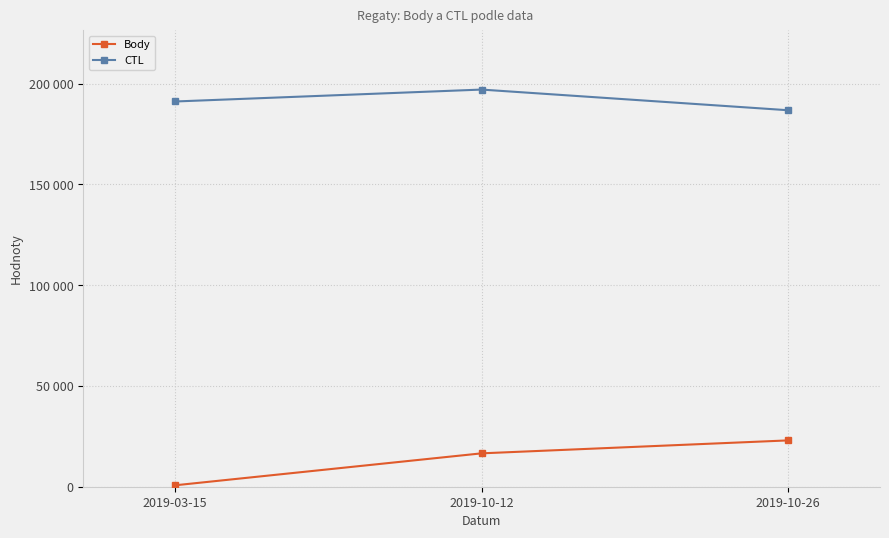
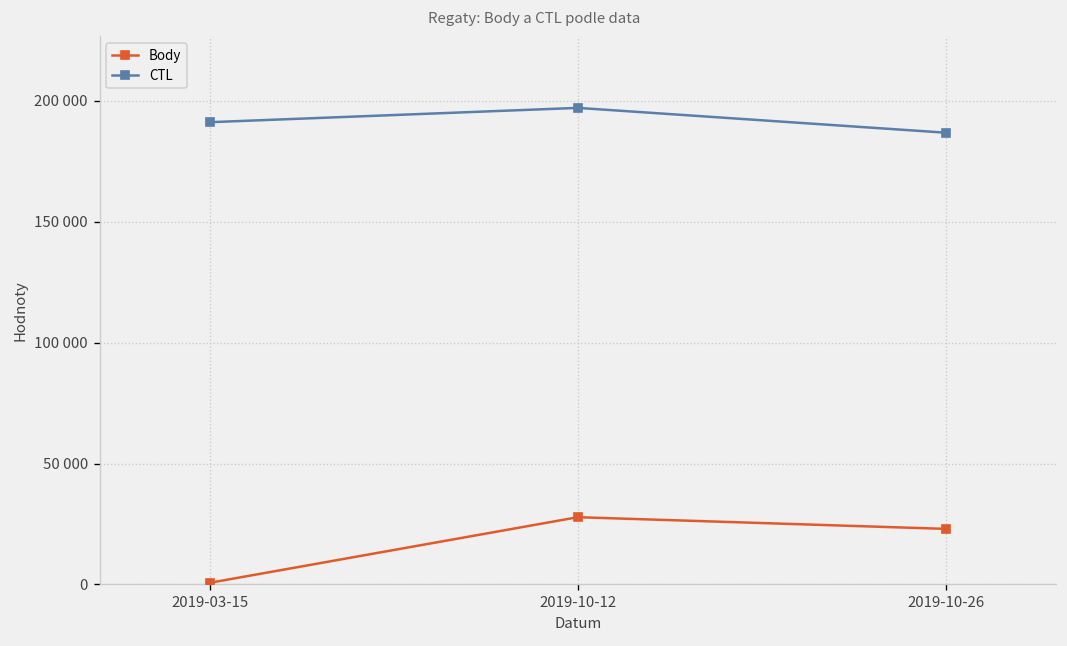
  {
    "Body": {
      "2019-03-15": 1000,
-     "2019-10-12": 17000,
+     "2019-10-12": 28000,
      "2019-10-26": 23000
    },
    "CTL": {
      "2019-03-15": 191000,
      "2019-10-12": 197000,
      "2019-10-26": 187000
    }
  }
